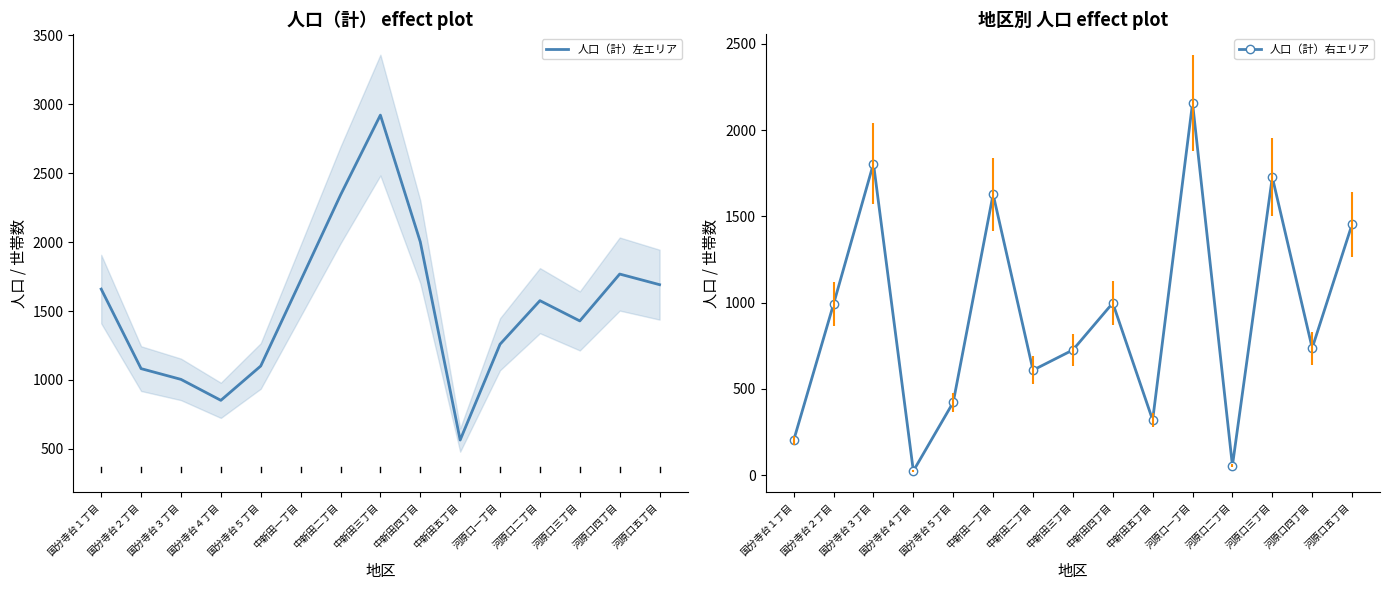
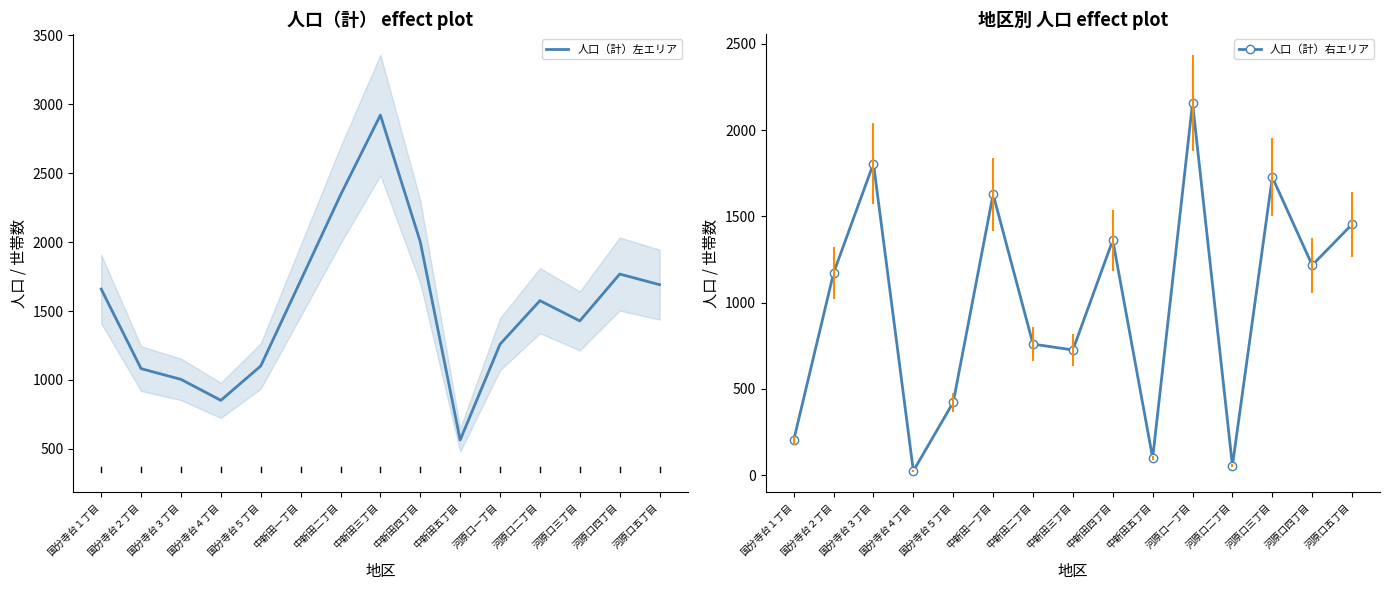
  {
    "地区別 人口 effect plot": {
      "国分寺台１丁目": 200,
-     "国分寺台２丁目": 990,
+     "国分寺台２丁目": 1170,
      "国分寺台３丁目": 1810,
      "国分寺台４丁目": 30,
      "国分寺台５丁目": 420,
      "中新田一丁目": 1630,
-     "中新田二丁目": 610,
+     "中新田二丁目": 760,
      "中新田三丁目": 730,
-     "中新田四丁目": 1000,
-     "中新田五丁目": 320,
+     "中新田四丁目": 1360,
+     "中新田五丁目": 100,
      "河原口一丁目": 2160,
      "河原口二丁目": 60,
      "河原口三丁目": 1730,
-     "河原口四丁目": 740,
+     "河原口四丁目": 1220,
      "河原口五丁目": 1450
    }
  }
